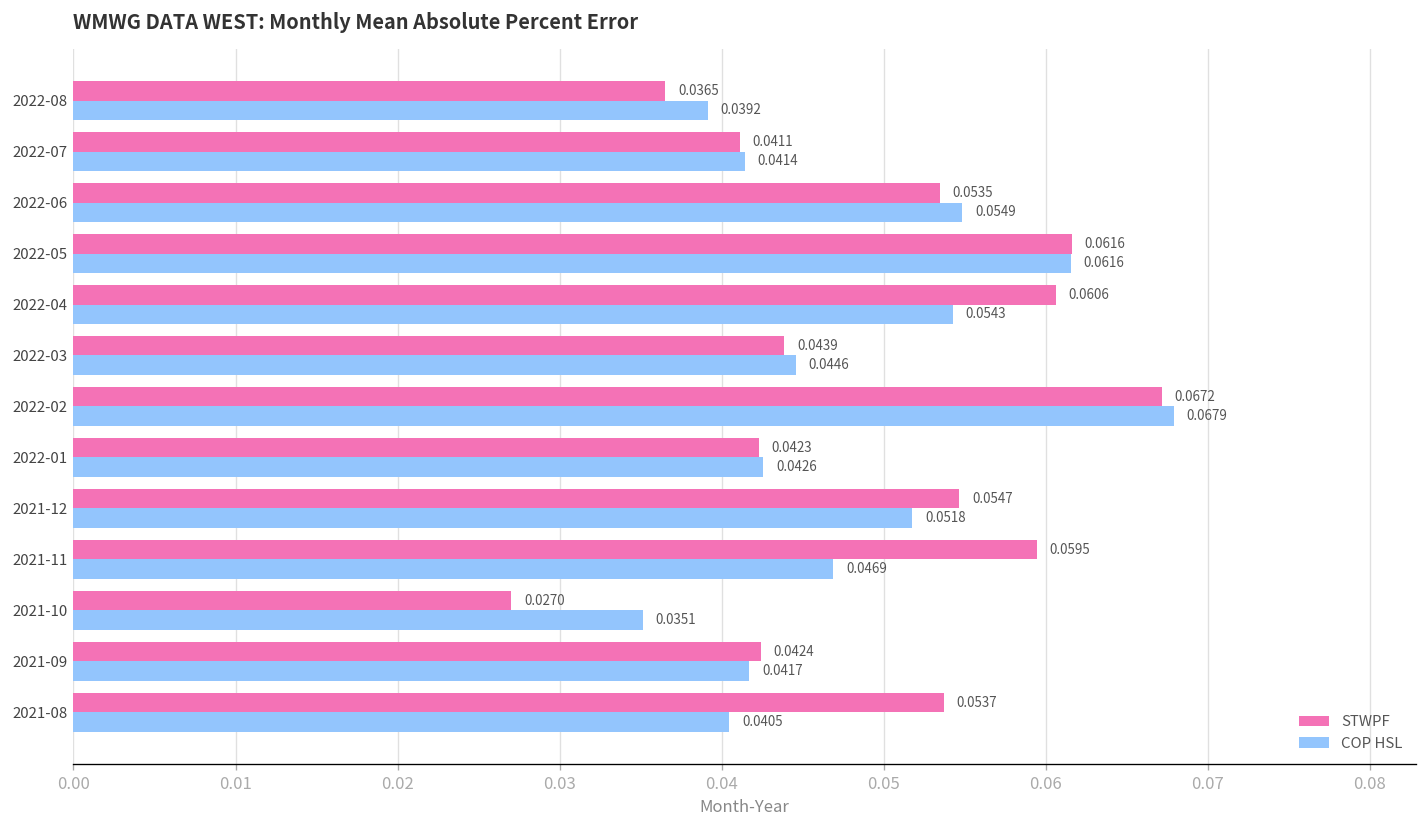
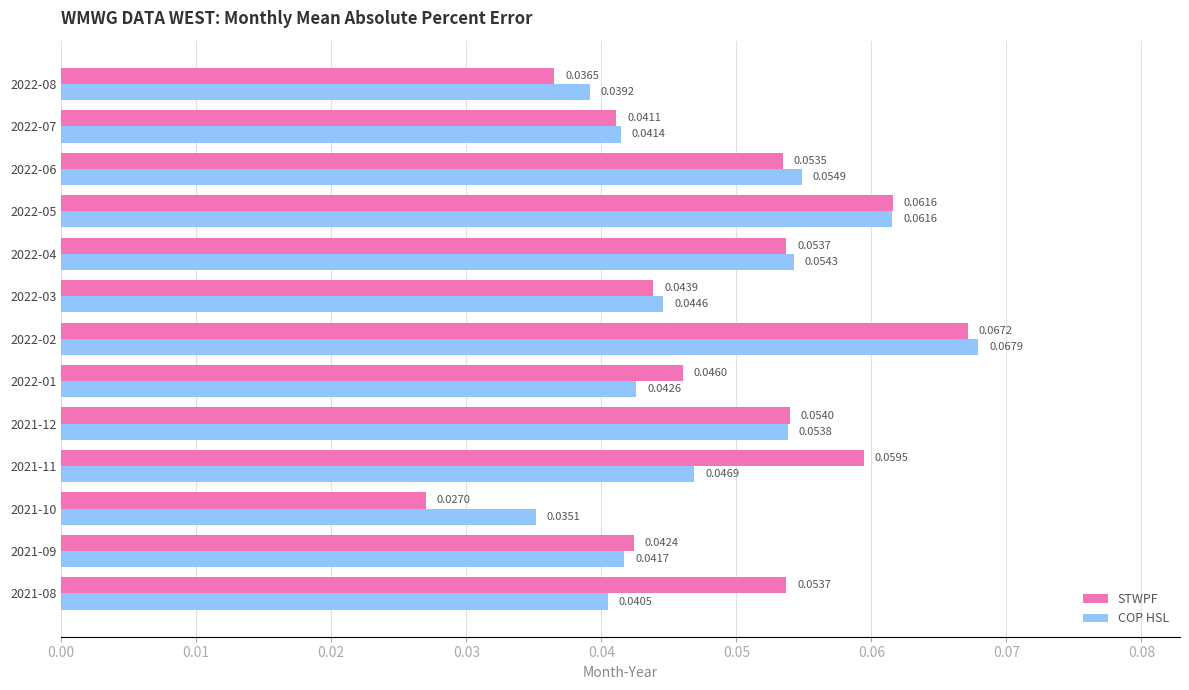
  {
    "STWPF": {
      "2022-08": 0.0365,
      "2022-07": 0.0411,
      "2022-06": 0.0535,
      "2022-05": 0.0616,
-     "2022-04": 0.0606,
+     "2022-04": 0.0537,
      "2022-03": 0.0439,
      "2022-02": 0.0672,
-     "2022-01": 0.0423,
-     "2021-12": 0.0547,
+     "2022-01": 0.0460,
+     "2021-12": 0.0540,
      "2021-11": 0.0595,
      "2021-10": 0.0270,
      "2021-09": 0.0424,
      "2021-08": 0.0537
    },
    "COP HSL": {
      "2022-08": 0.0392,
      "2022-07": 0.0414,
      "2022-06": 0.0549,
      "2022-05": 0.0616,
      "2022-04": 0.0543,
      "2022-03": 0.0446,
      "2022-02": 0.0679,
      "2022-01": 0.0426,
-     "2021-12": 0.0518,
+     "2021-12": 0.0538,
      "2021-11": 0.0469,
      "2021-10": 0.0351,
      "2021-09": 0.0417,
      "2021-08": 0.0405
    }
  }
